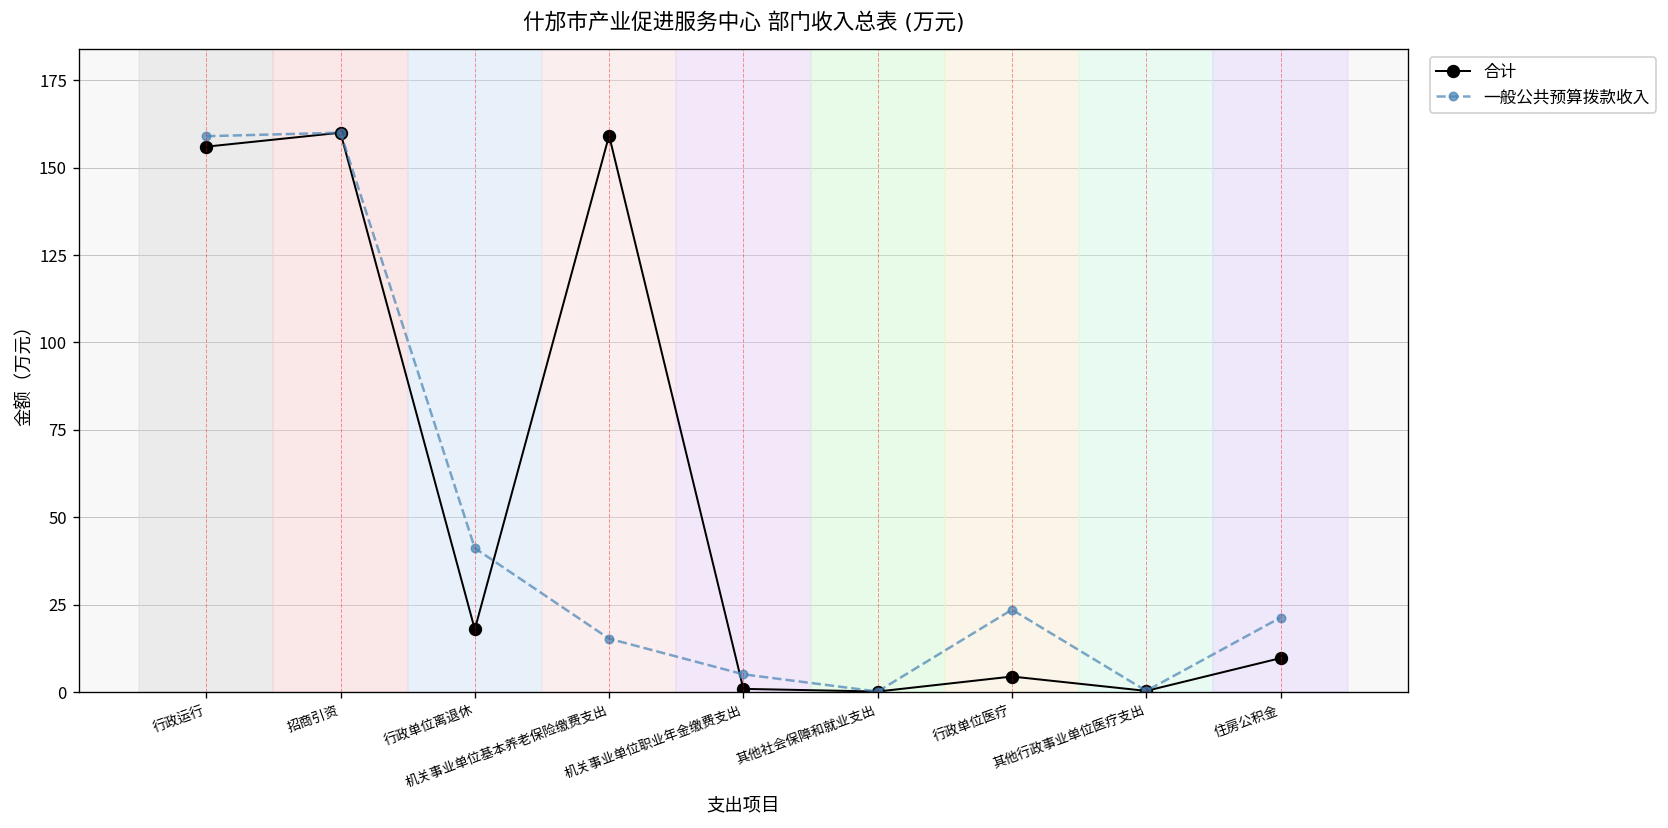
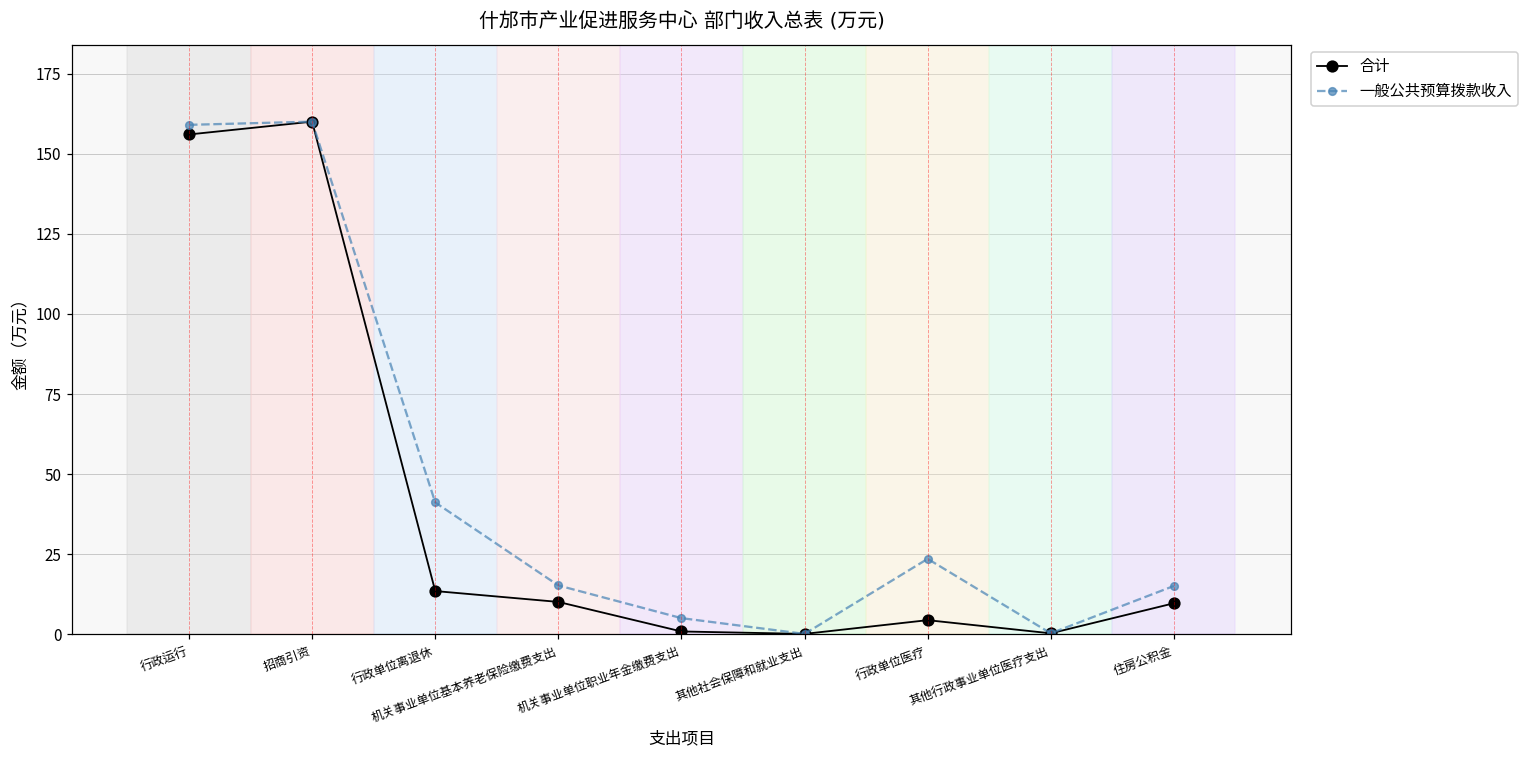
  {
    "合计": {
      "行政运行": 156,
-     "行政单位离退休": 18,
-     "机关事业单位基本养老保险缴费支出": 159,
+     "行政单位离退休": 14,
+     "机关事业单位基本养老保险缴费支出": 10,
      "机关事业单位职业年金缴费支出": 1,
      "行政单位医疗": 4,
      "住房公积金": 10
    },
    "一般公共预算拨款收入": {
      "行政运行": 159,
      "行政单位离退休": 41,
      "机关事业单位基本养老保险缴费支出": 15,
      "机关事业单位职业年金缴费支出": 5,
      "行政单位医疗": 24,
-     "住房公积金": 21
+     "住房公积金": 15
    }
  }
